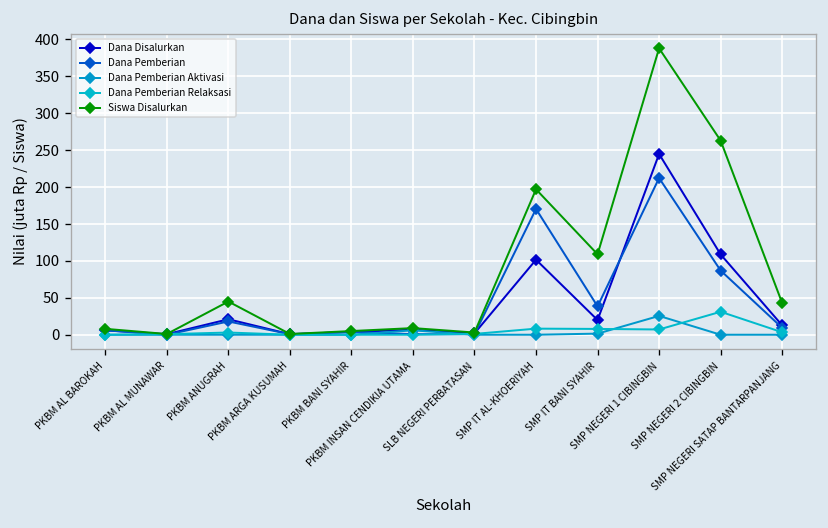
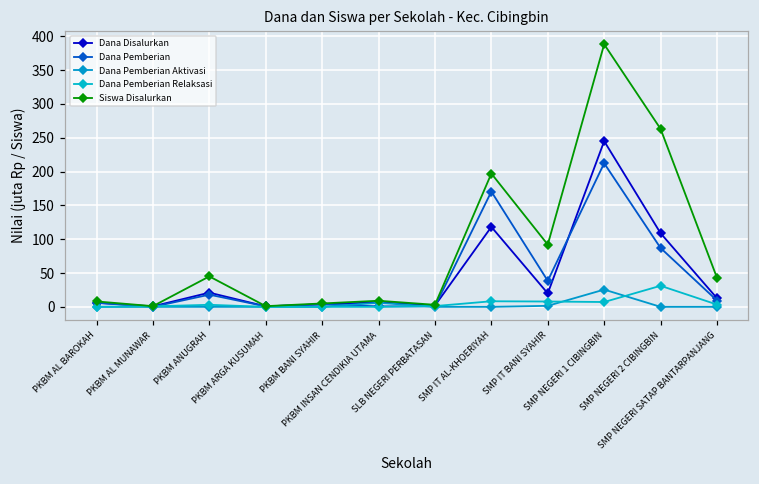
  {
    "Dana Disalurkan": {
-     "SMP IT AL-KHOERIYAH": 100,
+     "SMP IT AL-KHOERIYAH": 120,
      "SMP IT BANI SYAHIR": 20,
      "SMP NEGERI 1 CIBINGBIN": 240,
      "SMP NEGERI 2 CIBINGBIN": 110
    },
    "Dana Pemberian": {
      "SMP IT AL-KHOERIYAH": 170,
      "SMP IT BANI SYAHIR": 40,
      "SMP NEGERI 1 CIBINGBIN": 210,
      "SMP NEGERI 2 CIBINGBIN": 90
    },
    "Siswa Disalurkan": {
      "PKBM ANUGRAH": 50,
      "SMP IT AL-KHOERIYAH": 200,
-     "SMP IT BANI SYAHIR": 110,
+     "SMP IT BANI SYAHIR": 90,
      "SMP NEGERI 1 CIBINGBIN": 390,
      "SMP NEGERI 2 CIBINGBIN": 260,
      "SMP NEGERI SATAP BANTARPANJANG": 40
    }
  }
